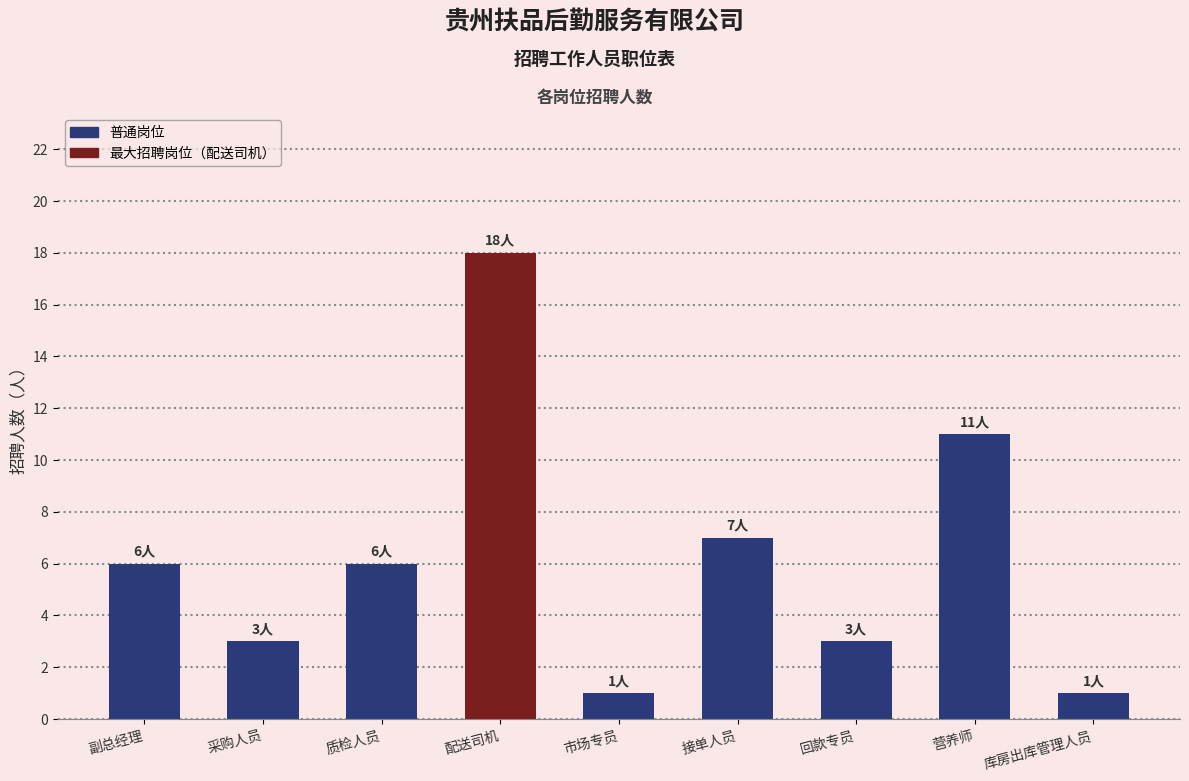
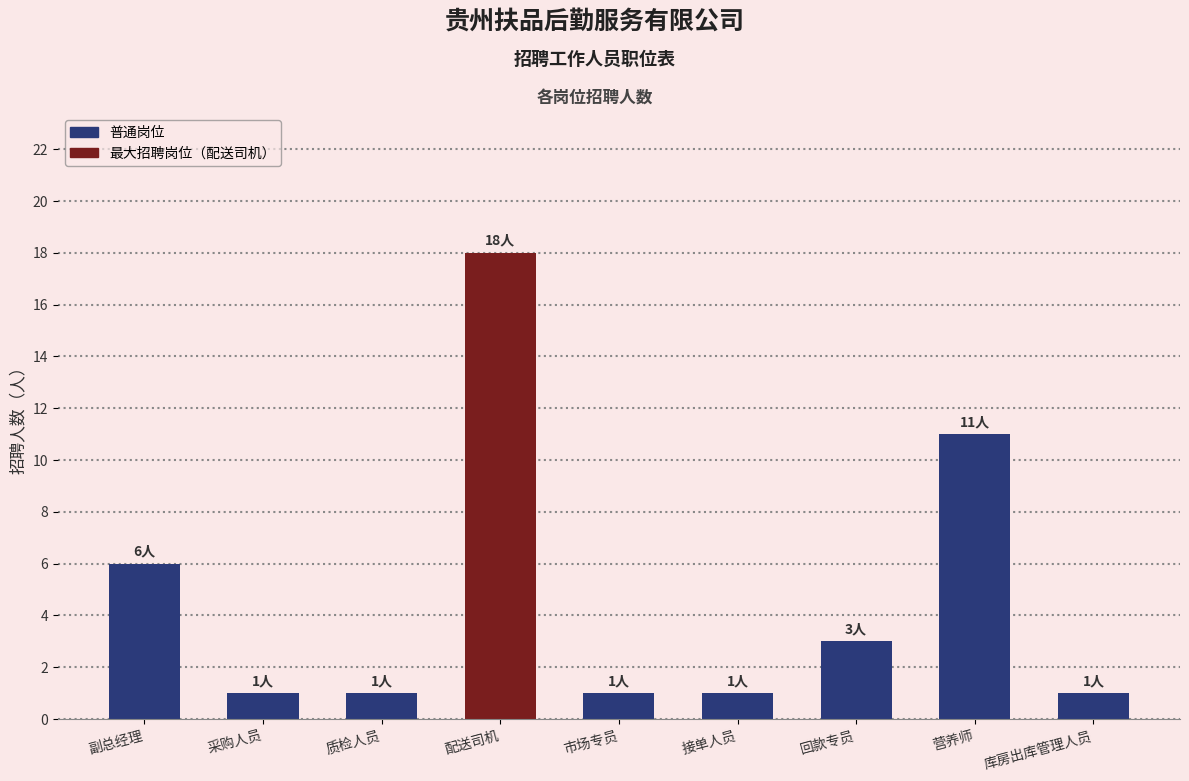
  {
    "副总经理": "6人",
-   "采购人员": "3人",
-   "质检人员": "6人",
+   "采购人员": "1人",
+   "质检人员": "1人",
    "配送司机": "18人",
    "市场专员": "1人",
-   "接单人员": "7人",
+   "接单人员": "1人",
    "回款专员": "3人",
    "营养师": "11人",
    "库房出库管理人员": "1人"
  }
